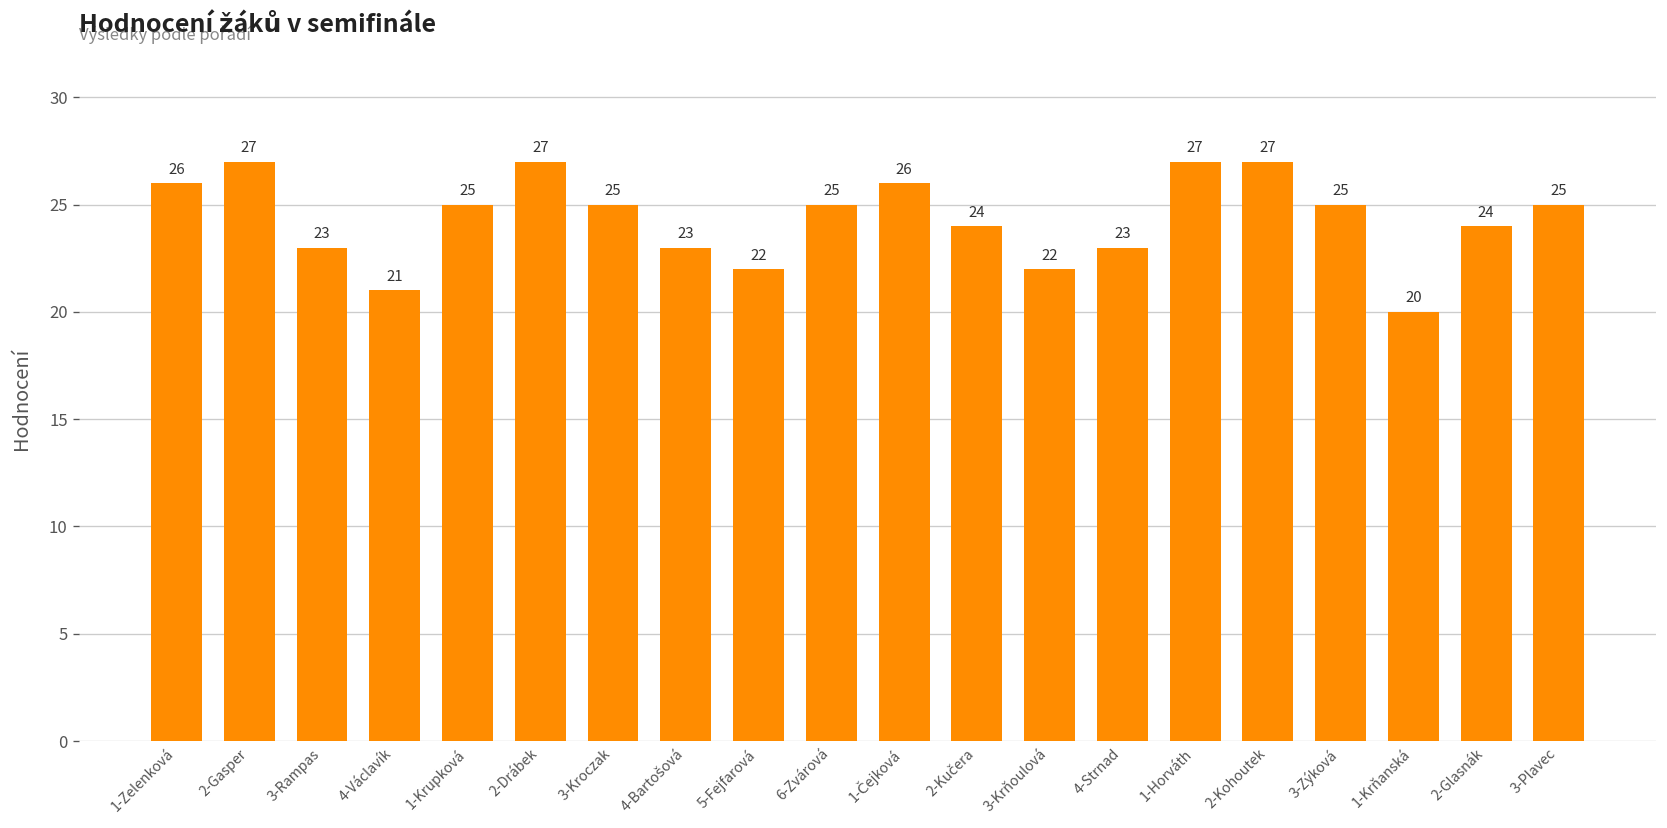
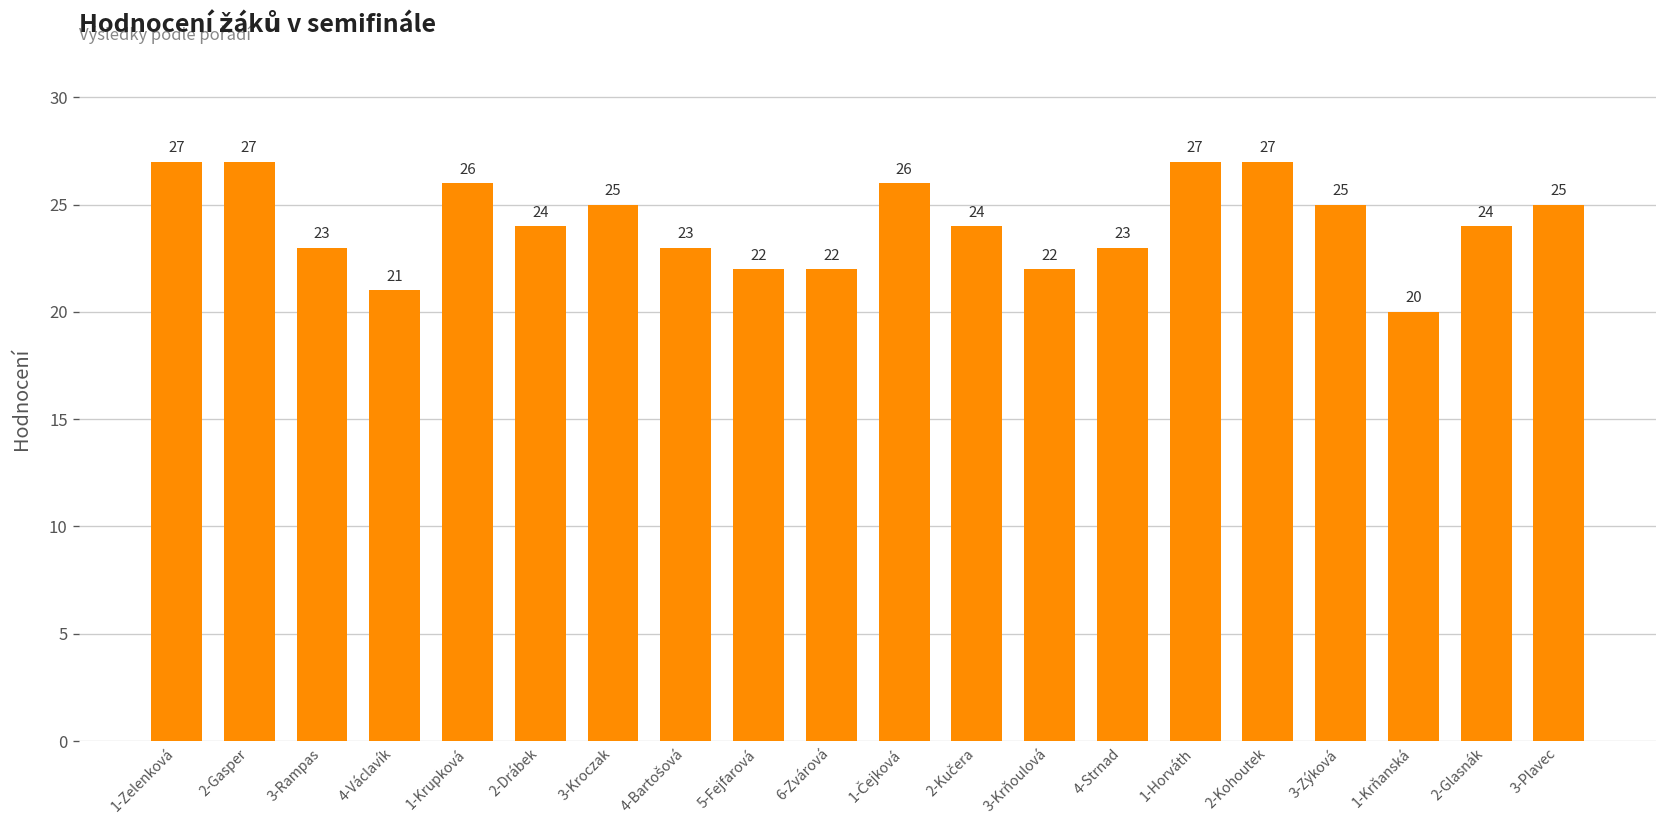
  {
-   "1-Zelenková": 26,
+   "1-Zelenková": 27,
    "2-Gasper": 27,
    "3-Rampas": 23,
    "4-Václavík": 21,
-   "1-Krupková": 25,
-   "2-Drábek": 27,
+   "1-Krupková": 26,
+   "2-Drábek": 24,
    "3-Kroczak": 25,
    "4-Bartošová": 23,
    "5-Fejfarová": 22,
-   "6-Zvárová": 25,
+   "6-Zvárová": 22,
    "1-Čejková": 26,
    "2-Kučera": 24,
    "3-Krňoulová": 22,
    "4-Strnad": 23,
    "1-Horváth": 27,
    "2-Kohoutek": 27,
    "3-Zýková": 25,
    "1-Krňanská": 20,
    "2-Glasnák": 24,
    "3-Plavec": 25
  }
